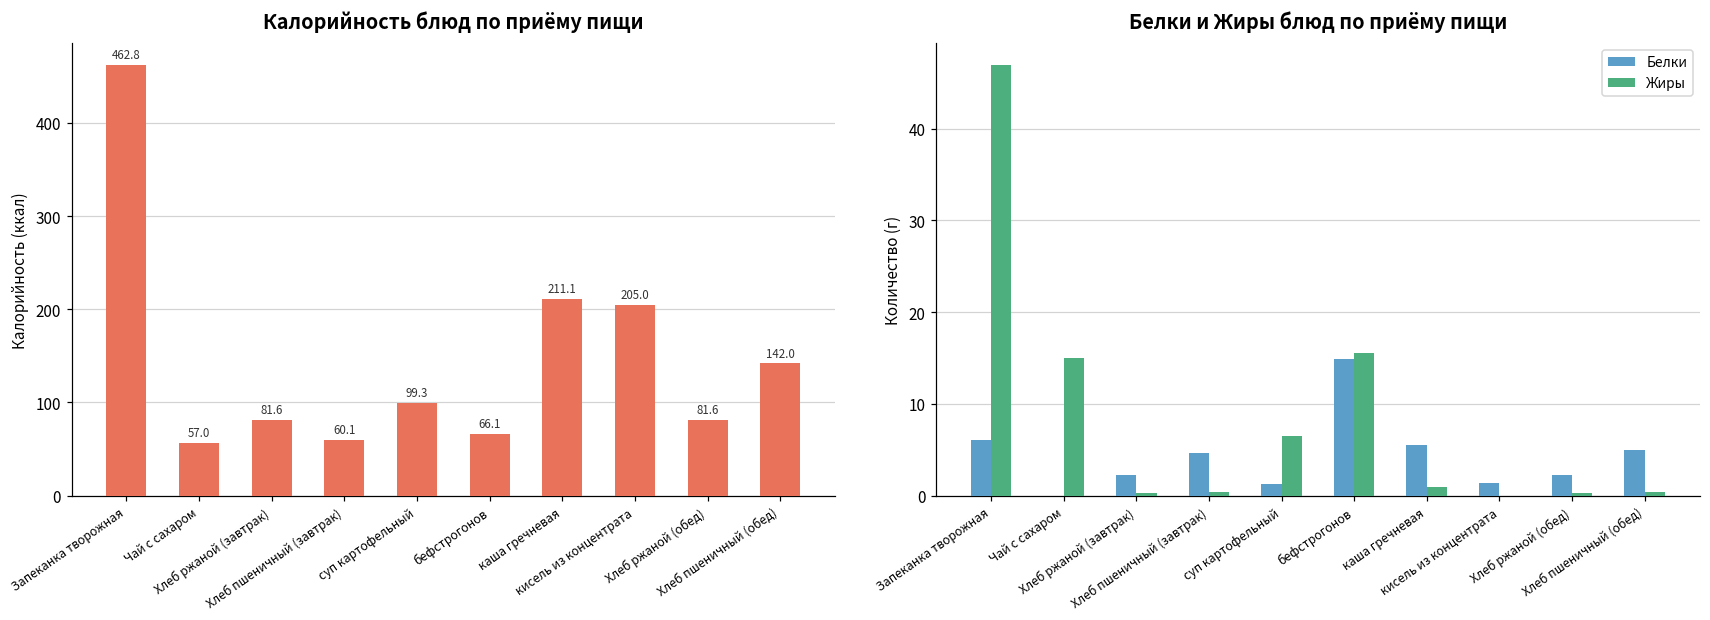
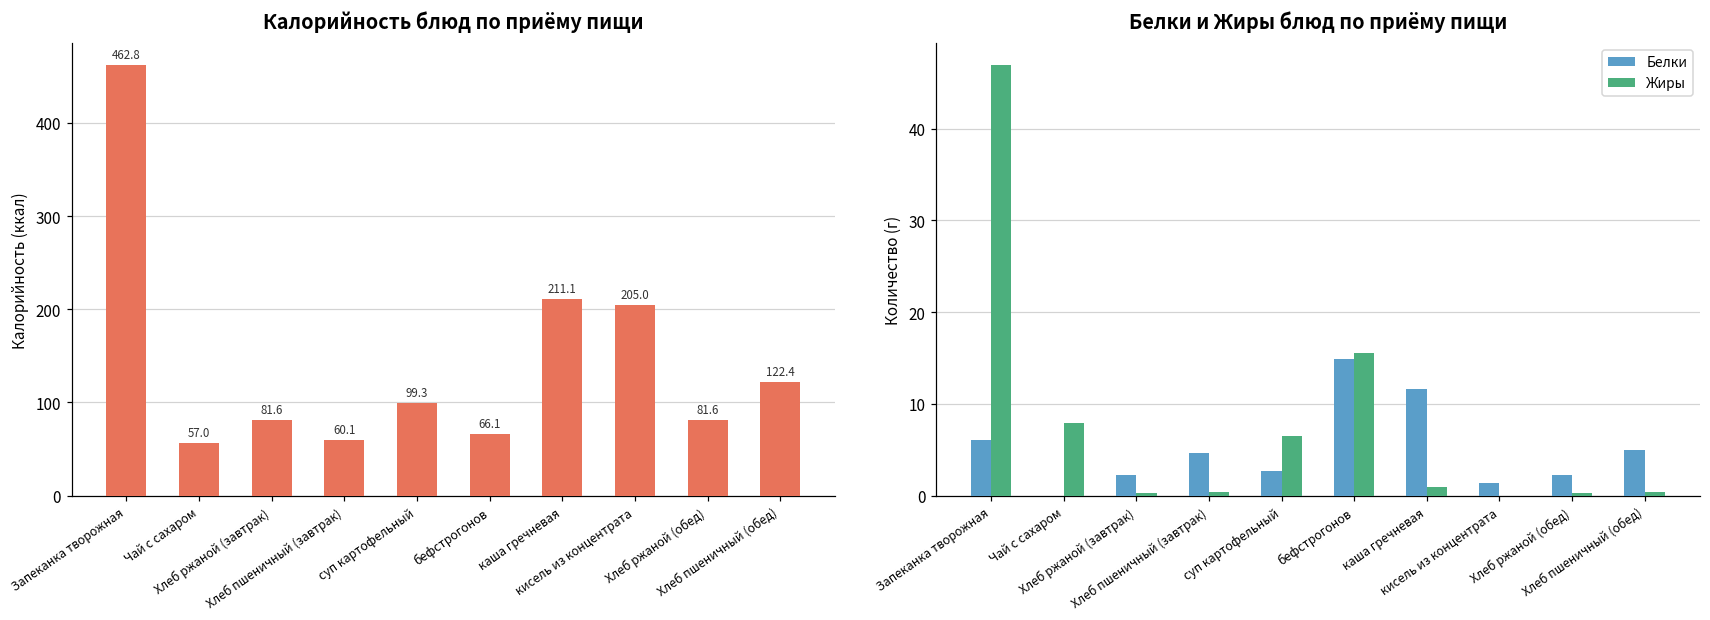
  {
    "Калорийность блюд по приёму пищи": {
      "Запеканка творожная": 462.8,
      "Чай с сахаром": 57.0,
      "Хлеб ржаной (завтрак)": 81.6,
      "Хлеб пшеничный (завтрак)": 60.1,
      "суп картофельный": 99.3,
      "бефстрогонов": 66.1,
      "каша гречневая": 211.1,
      "кисель из концентрата": 205.0,
      "Хлеб ржаной (обед)": 81.6,
-     "Хлеб пшеничный (обед)": 142.0
+     "Хлеб пшеничный (обед)": 122.4
    },
    "Белки и Жиры блюд по приёму пищи": {
      "Белки": {
        "Запеканка творожная": 6,
        "Чай с сахаром": 0,
        "Хлеб ржаной (завтрак)": 2,
        "Хлеб пшеничный (завтрак)": 5,
-       "суп картофельный": 1,
+       "суп картофельный": 3,
        "бефстрогонов": 15,
-       "каша гречневая": 6,
+       "каша гречневая": 12,
        "кисель из концентрата": 1,
        "Хлеб ржаной (обед)": 2,
        "Хлеб пшеничный (обед)": 5
      },
      "Жиры": {
        "Запеканка творожная": 47,
-       "Чай с сахаром": 15,
+       "Чай с сахаром": 8,
        "Хлеб ржаной (завтрак)": 0,
        "Хлеб пшеничный (завтрак)": 0,
        "суп картофельный": 6,
        "бефстрогонов": 16,
        "каша гречневая": 1,
        "кисель из концентрата": 0,
        "Хлеб ржаной (обед)": 0,
        "Хлеб пшеничный (обед)": 0
      }
    }
  }
